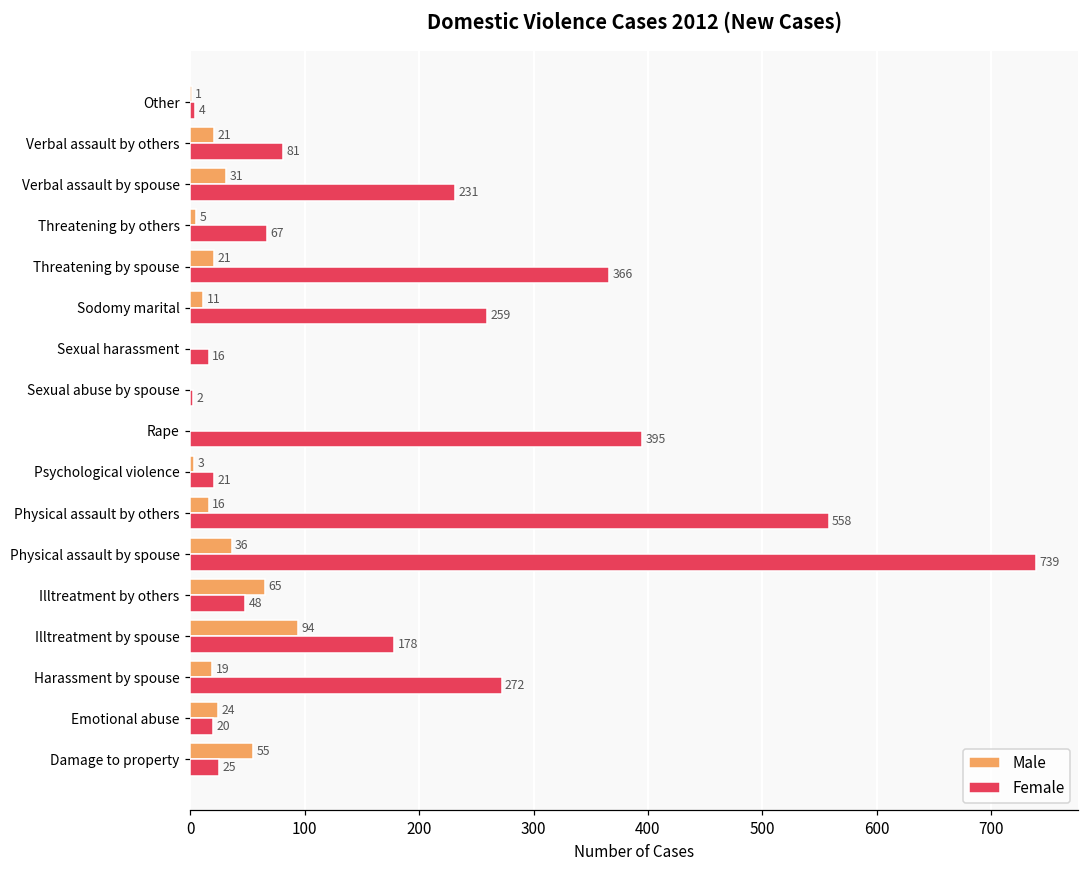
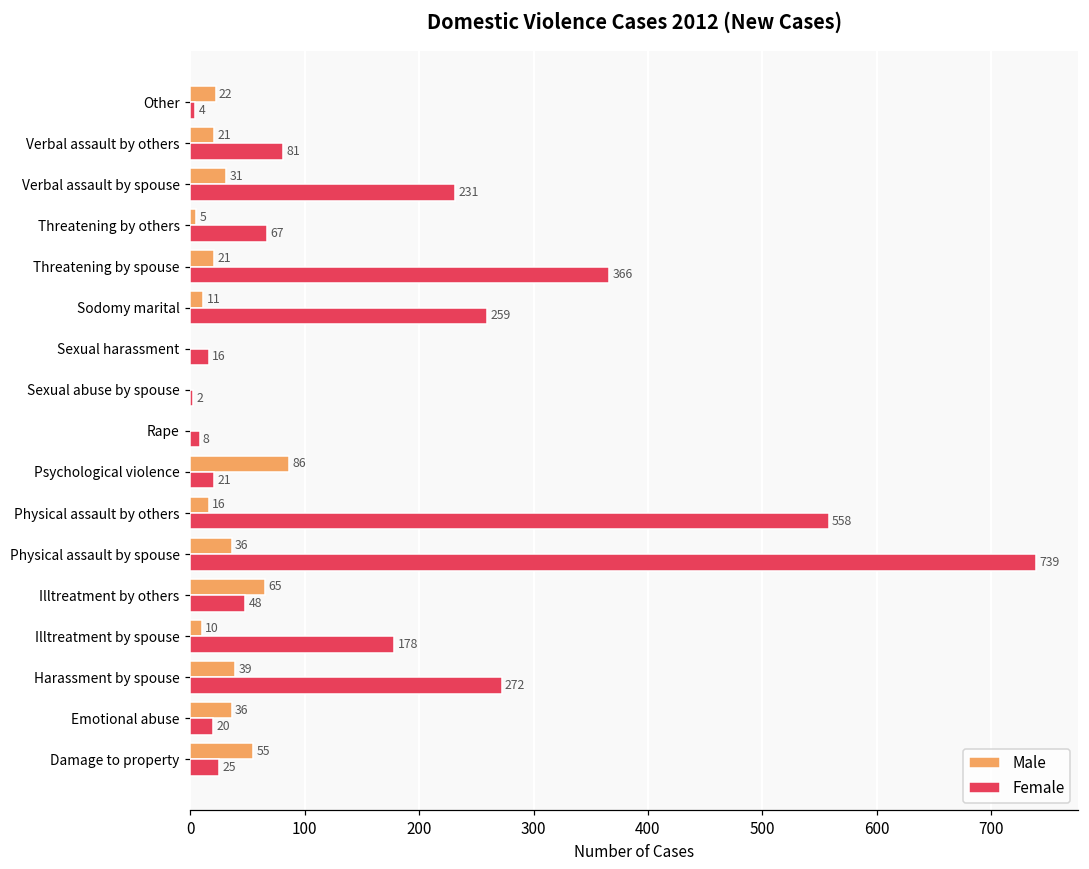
  {
    "Male": {
-     "Other": 1,
+     "Other": 22,
      "Verbal assault by others": 21,
      "Verbal assault by spouse": 31,
      "Threatening by others": 5,
      "Threatening by spouse": 21,
      "Sodomy marital": 11,
-     "Psychological violence": 3,
+     "Psychological violence": 86,
      "Physical assault by others": 16,
      "Physical assault by spouse": 36,
      "Illtreatment by others": 65,
-     "Illtreatment by spouse": 94,
-     "Harassment by spouse": 19,
-     "Emotional abuse": 24,
+     "Illtreatment by spouse": 10,
+     "Harassment by spouse": 39,
+     "Emotional abuse": 36,
      "Damage to property": 55
    },
    "Female": {
      "Other": 4,
      "Verbal assault by others": 81,
      "Verbal assault by spouse": 231,
      "Threatening by others": 67,
      "Threatening by spouse": 366,
      "Sodomy marital": 259,
      "Sexual harassment": 16,
      "Sexual abuse by spouse": 2,
-     "Rape": 395,
+     "Rape": 8,
      "Psychological violence": 21,
      "Physical assault by others": 558,
      "Physical assault by spouse": 739,
      "Illtreatment by others": 48,
      "Illtreatment by spouse": 178,
      "Harassment by spouse": 272,
      "Emotional abuse": 20,
      "Damage to property": 25
    }
  }
